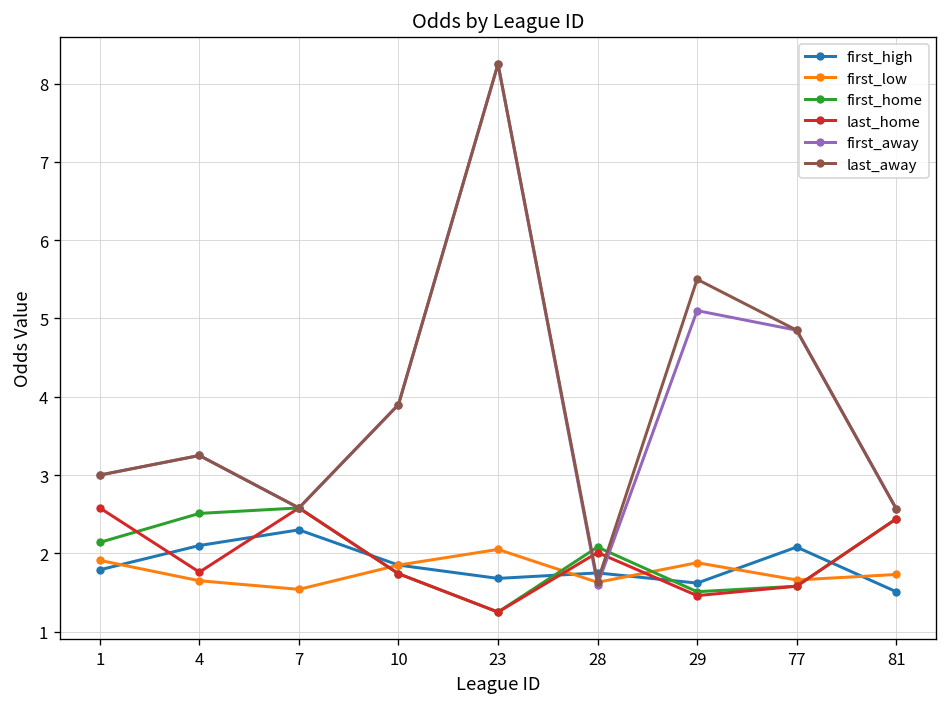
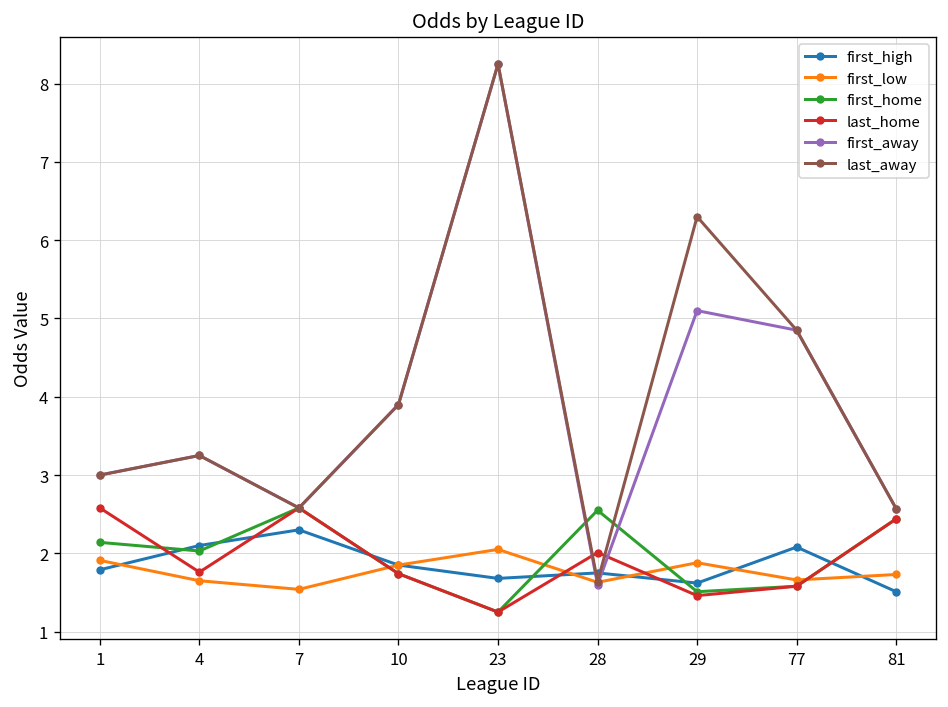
  {
    "first_high": {
      "1": 1.8,
      "4": 2.1,
      "7": 2.3,
      "23": 1.7,
      "28": 1.8,
      "29": 1.6,
      "77": 2.1,
      "81": 1.5
    },
    "first_low": {
      "1": 1.9,
      "4": 1.7,
      "7": 1.5,
      "23": 2.1,
      "29": 1.9,
      "77": 1.7,
      "81": 1.7
    },
    "first_home": {
      "1": 2.1,
-     "4": 2.5,
-     "28": 2.1,
+     "4": 2.0,
+     "28": 2.6,
      "29": 1.5
    },
    "last_home": {
      "1": 2.6,
      "4": 1.8,
      "28": 2.0,
      "29": 1.5
    },
    "first_away": {
      "29": 5.1
    },
    "last_away": {
-     "29": 5.5
+     "29": 6.3
    }
  }
